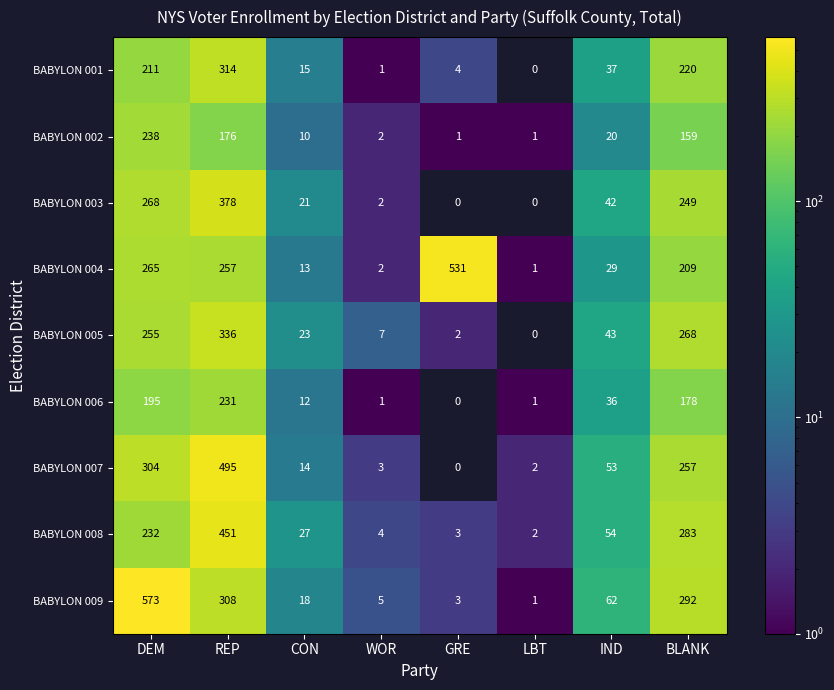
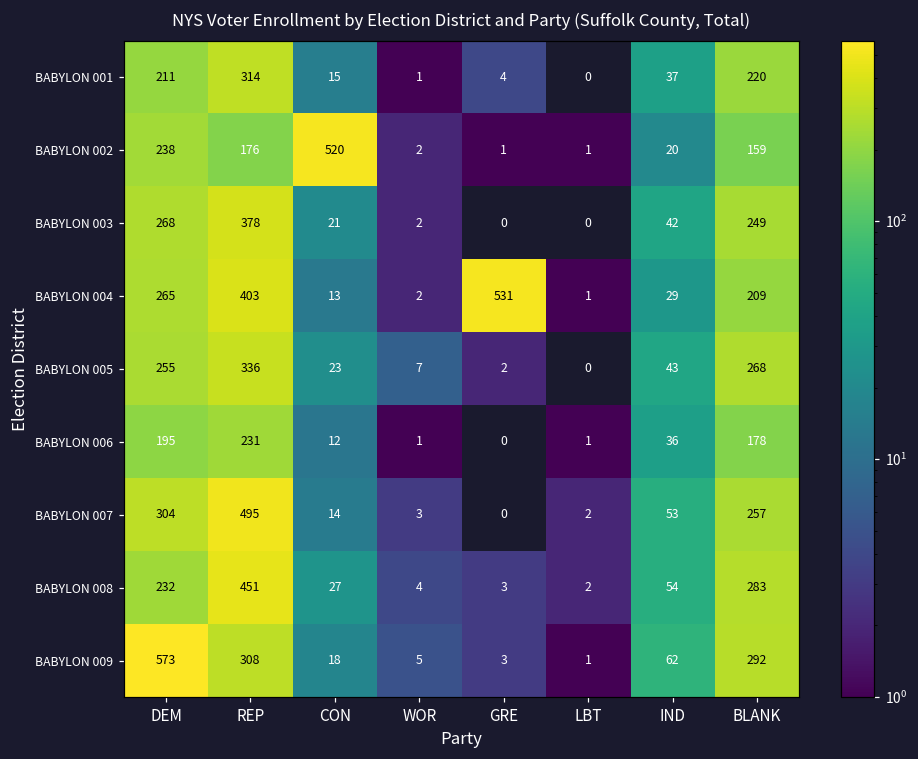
  {
    "BABYLON 001": {
      "DEM": 211,
      "REP": 314,
      "CON": 15,
      "WOR": 1,
      "GRE": 4,
      "LBT": 0,
      "IND": 37,
      "BLANK": 220
    },
    "BABYLON 002": {
      "DEM": 238,
      "REP": 176,
-     "CON": 10,
+     "CON": 520,
      "WOR": 2,
      "GRE": 1,
      "LBT": 1,
      "IND": 20,
      "BLANK": 159
    },
    "BABYLON 003": {
      "DEM": 268,
      "REP": 378,
      "CON": 21,
      "WOR": 2,
      "GRE": 0,
      "LBT": 0,
      "IND": 42,
      "BLANK": 249
    },
    "BABYLON 004": {
      "DEM": 265,
-     "REP": 257,
+     "REP": 403,
      "CON": 13,
      "WOR": 2,
      "GRE": 531,
      "LBT": 1,
      "IND": 29,
      "BLANK": 209
    },
    "BABYLON 005": {
      "DEM": 255,
      "REP": 336,
      "CON": 23,
      "WOR": 7,
      "GRE": 2,
      "LBT": 0,
      "IND": 43,
      "BLANK": 268
    },
    "BABYLON 006": {
      "DEM": 195,
      "REP": 231,
      "CON": 12,
      "WOR": 1,
      "GRE": 0,
      "LBT": 1,
      "IND": 36,
      "BLANK": 178
    },
    "BABYLON 007": {
      "DEM": 304,
      "REP": 495,
      "CON": 14,
      "WOR": 3,
      "GRE": 0,
      "LBT": 2,
      "IND": 53,
      "BLANK": 257
    },
    "BABYLON 008": {
      "DEM": 232,
      "REP": 451,
      "CON": 27,
      "WOR": 4,
      "GRE": 3,
      "LBT": 2,
      "IND": 54,
      "BLANK": 283
    },
    "BABYLON 009": {
      "DEM": 573,
      "REP": 308,
      "CON": 18,
      "WOR": 5,
      "GRE": 3,
      "LBT": 1,
      "IND": 62,
      "BLANK": 292
    }
  }
